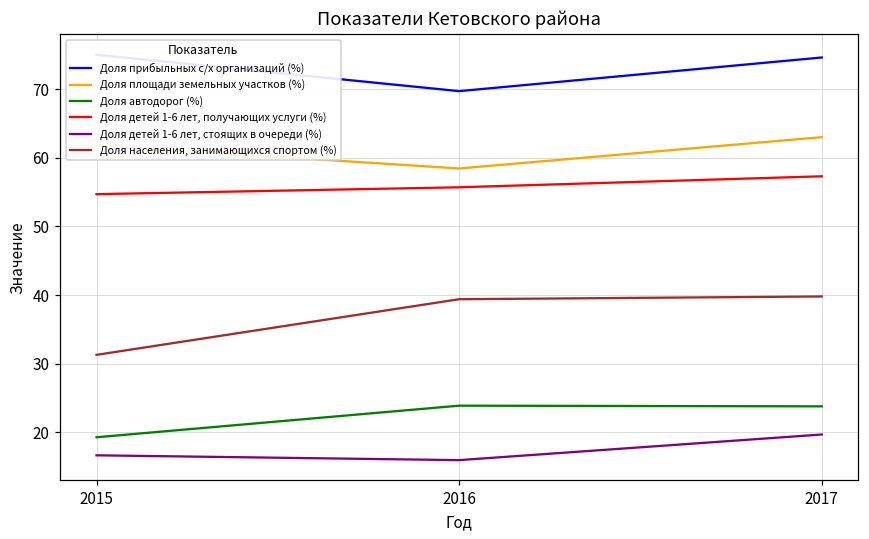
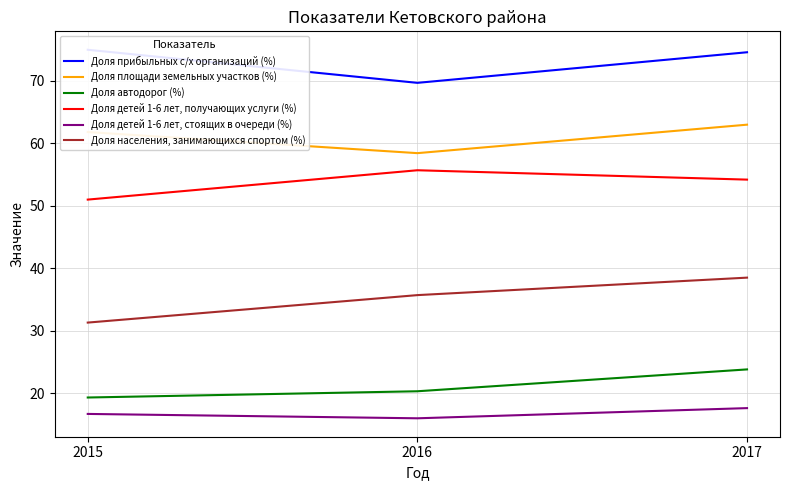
  {
    "Доля прибыльных с/х организаций (%)": {
      "2016": 70,
      "2017": 75
    },
    "Доля площади земельных участков (%)": {
      "2016": 58,
      "2017": 63
    },
    "Доля автодорог (%)": {
      "2015": 19,
-     "2016": 24,
+     "2016": 20,
      "2017": 24
    },
    "Доля детей 1-6 лет, получающих услуги (%)": {
-     "2015": 55,
+     "2015": 51,
      "2016": 56,
-     "2017": 57
+     "2017": 54
    },
    "Доля детей 1-6 лет, стоящих в очереди (%)": {
      "2015": 17,
      "2016": 16,
-     "2017": 20
+     "2017": 18
    },
    "Доля населения, занимающихся спортом (%)": {
      "2015": 31,
-     "2016": 39,
-     "2017": 40
+     "2016": 36,
+     "2017": 39
    }
  }
